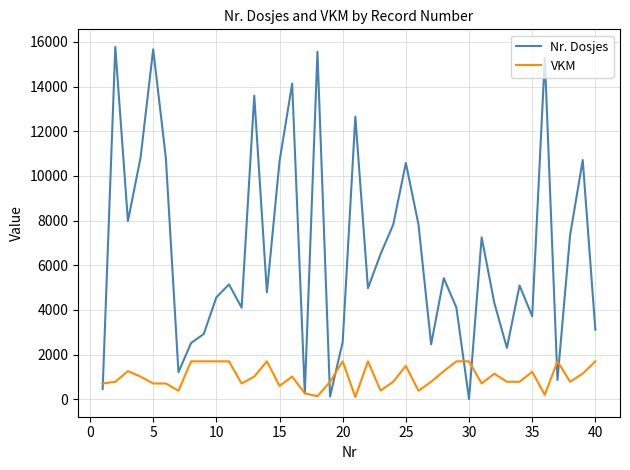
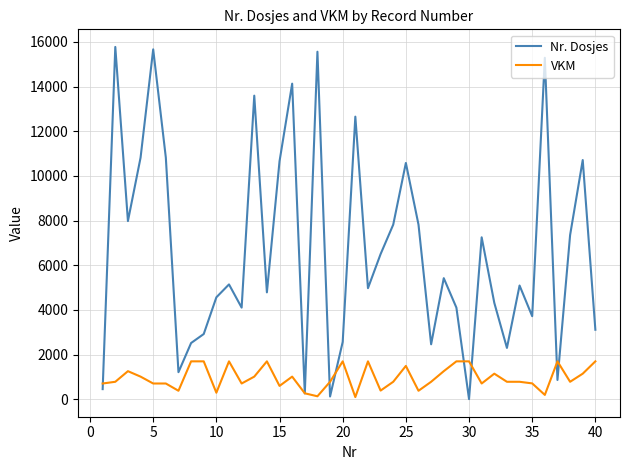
  {
    "Nr. Dosjes": {
      "5": 15700,
      "10": 4600,
      "15": 10700,
      "20": 2600,
      "25": 10600,
      "30": 0,
      "35": 3700,
      "40": 3100
    },
    "VKM": {
      "5": 700,
-     "10": 1700,
+     "10": 300,
      "15": 600,
      "20": 1700,
      "25": 1500,
      "30": 1700,
-     "35": 1200,
+     "35": 700,
      "40": 1700
    }
  }
